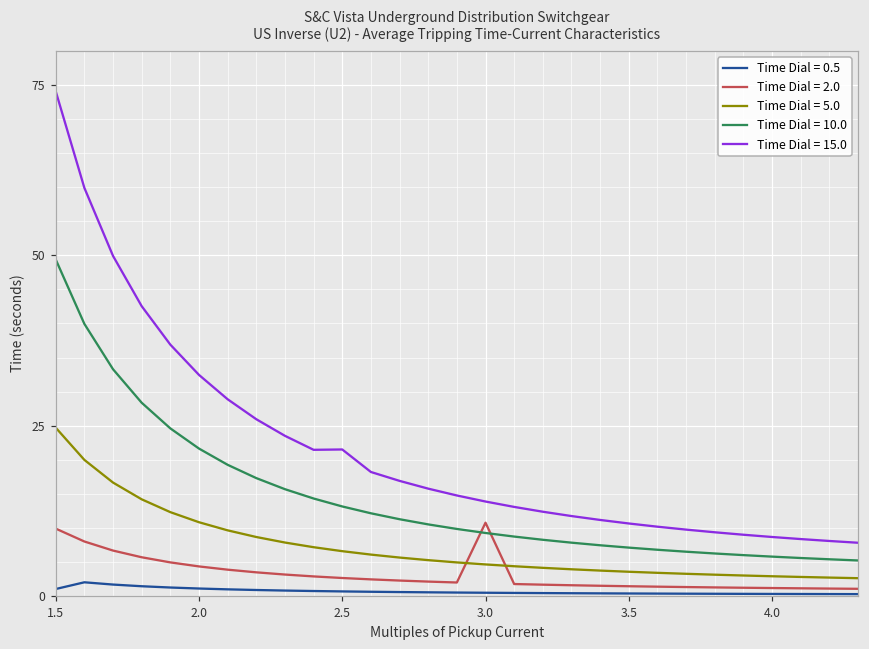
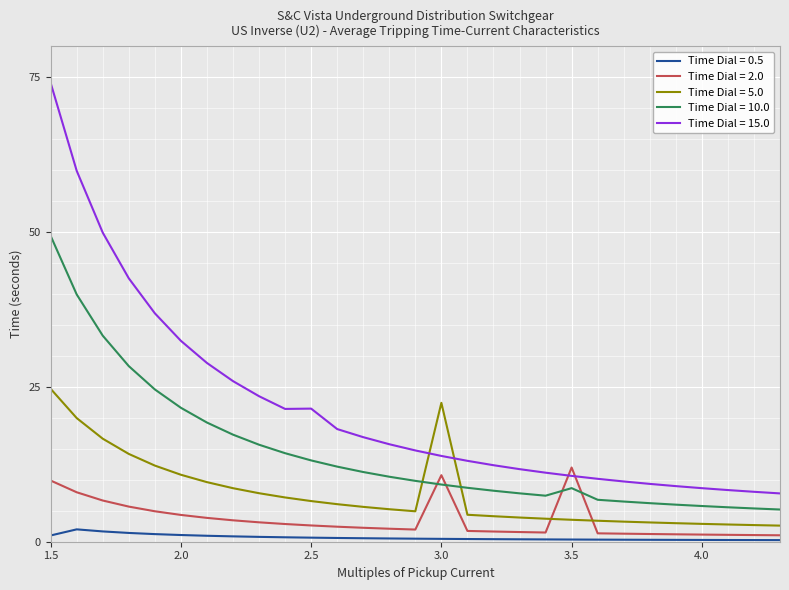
  {
    "Time Dial = 0.5": {
      "1.5": 1,
      "2.0": 1,
      "2.5": 1,
      "3.0": 0,
      "3.5": 0,
      "4.0": 0
    },
    "Time Dial = 2.0": {
      "1.5": 10,
      "2.0": 4,
      "2.5": 3,
      "3.0": 11,
-     "3.5": 1,
+     "3.5": 12,
      "4.0": 1
    },
    "Time Dial = 5.0": {
      "1.5": 25,
      "2.0": 11,
      "2.5": 7,
-     "3.0": 5,
+     "3.0": 22,
      "3.5": 4,
      "4.0": 3
    },
    "Time Dial = 10.0": {
      "1.5": 49,
      "2.0": 22,
      "2.5": 13,
      "3.0": 9,
-     "3.5": 7,
+     "3.5": 9,
      "4.0": 6
    },
    "Time Dial = 15.0": {
      "1.5": 74,
      "2.0": 32,
      "2.5": 22,
      "3.0": 14,
      "3.5": 11,
      "4.0": 9
    }
  }
